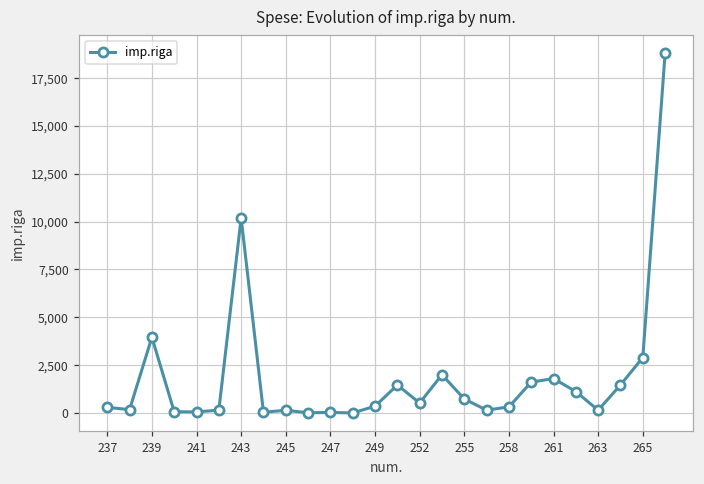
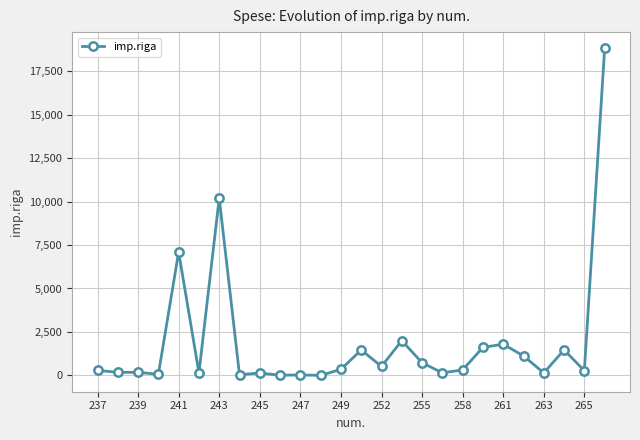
  {
    "237": "300",
-   "239": "4,000",
-   "241": "100",
+   "239": "200",
+   "241": "7,100",
    "243": "10,200",
    "245": "100",
    "247": "0",
    "249": "400",
    "252": "500",
    "255": "700",
    "258": "300",
    "261": "1,800",
    "263": "100",
-   "265": "2,900"
+   "265": "300"
  }
